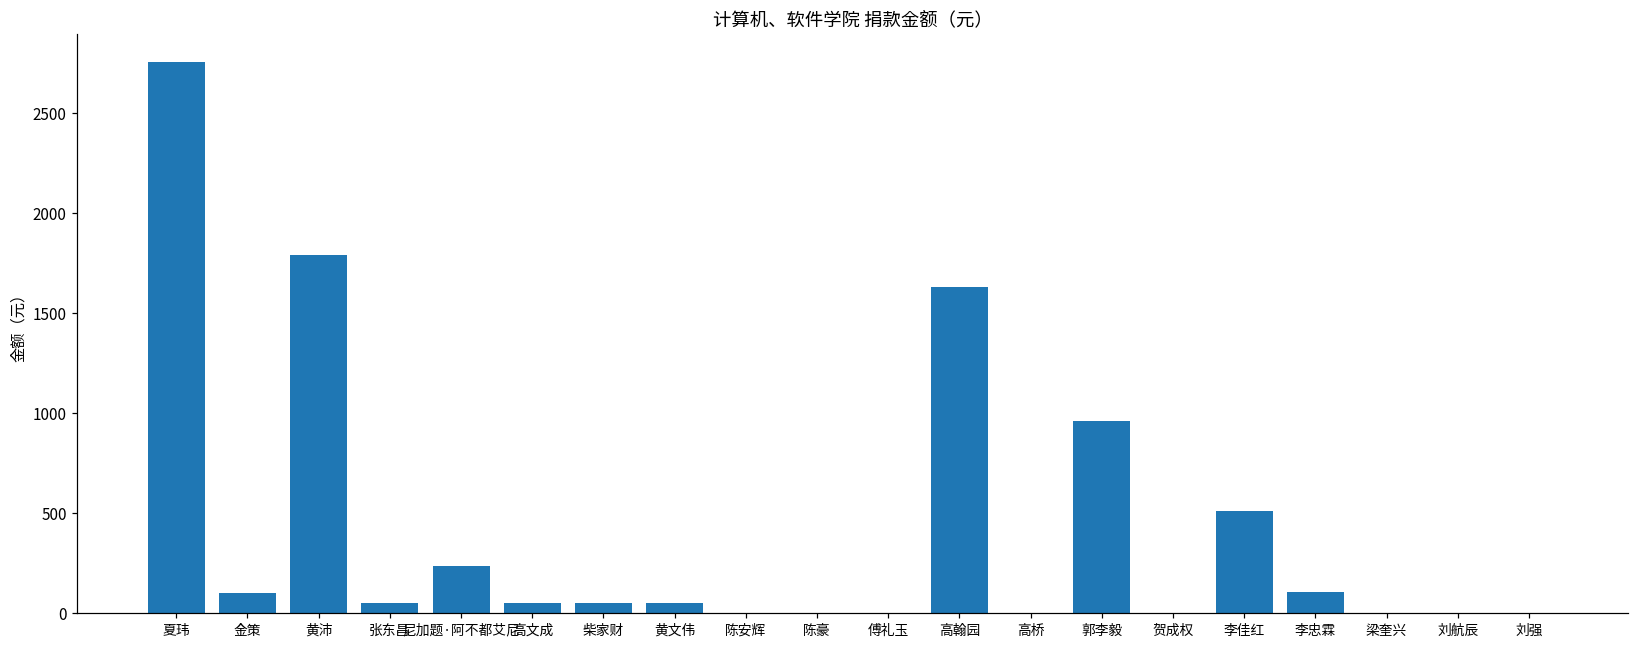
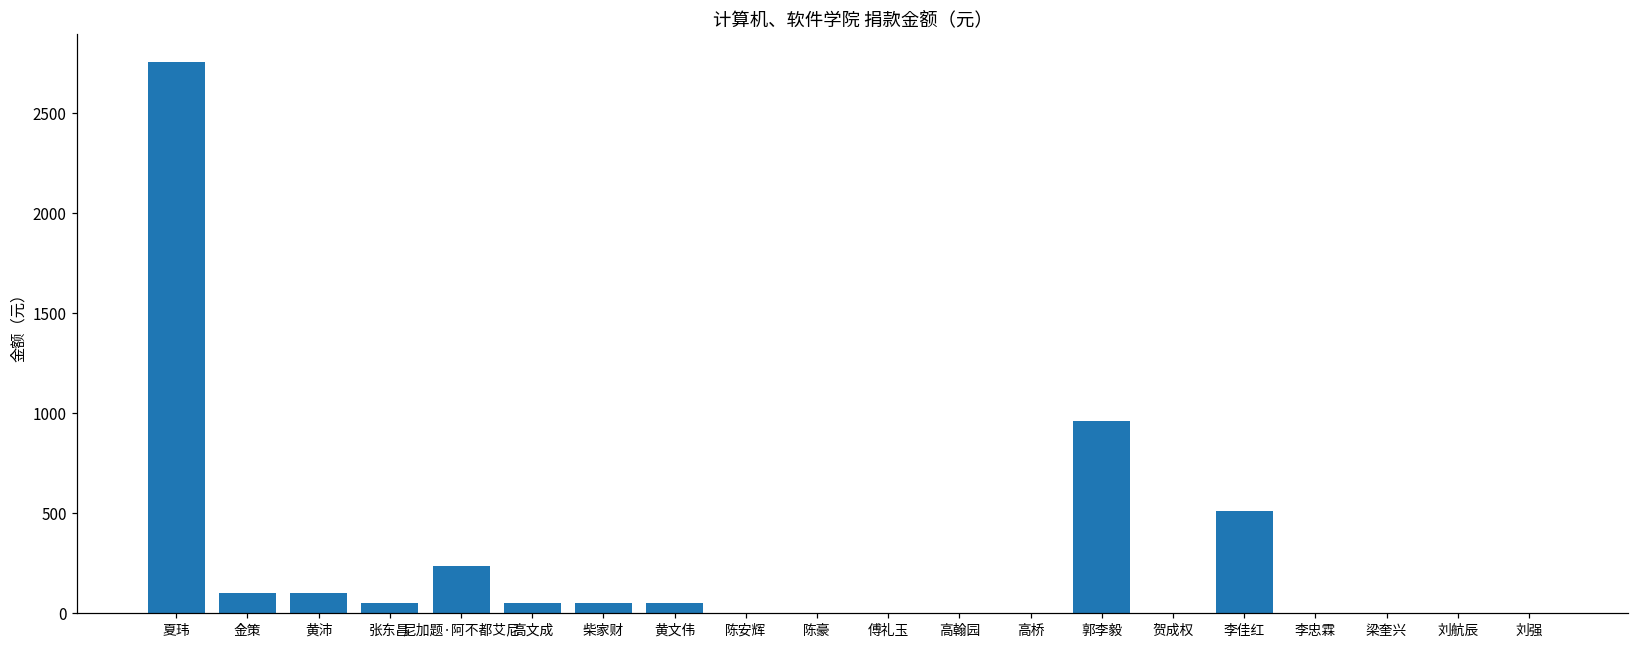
  {
    "夏玮": 2760,
    "金策": 100,
-   "黄沛": 1790,
+   "黄沛": 100,
    "尼加题·阿不都艾尼": 240,
    "柴家财": 50,
    "黄文伟": 50,
-   "高翰园": 1630,
+   "高翰园": 0,
    "郭李毅": 960,
    "李佳红": 510,
-   "李忠霖": 110
+   "李忠霖": 0
  }
